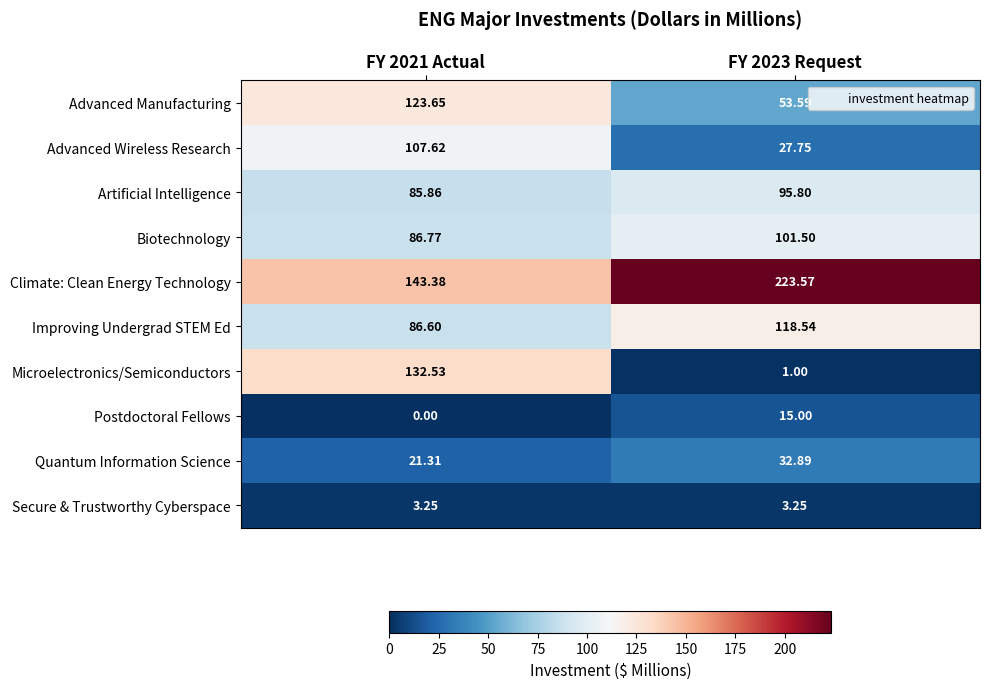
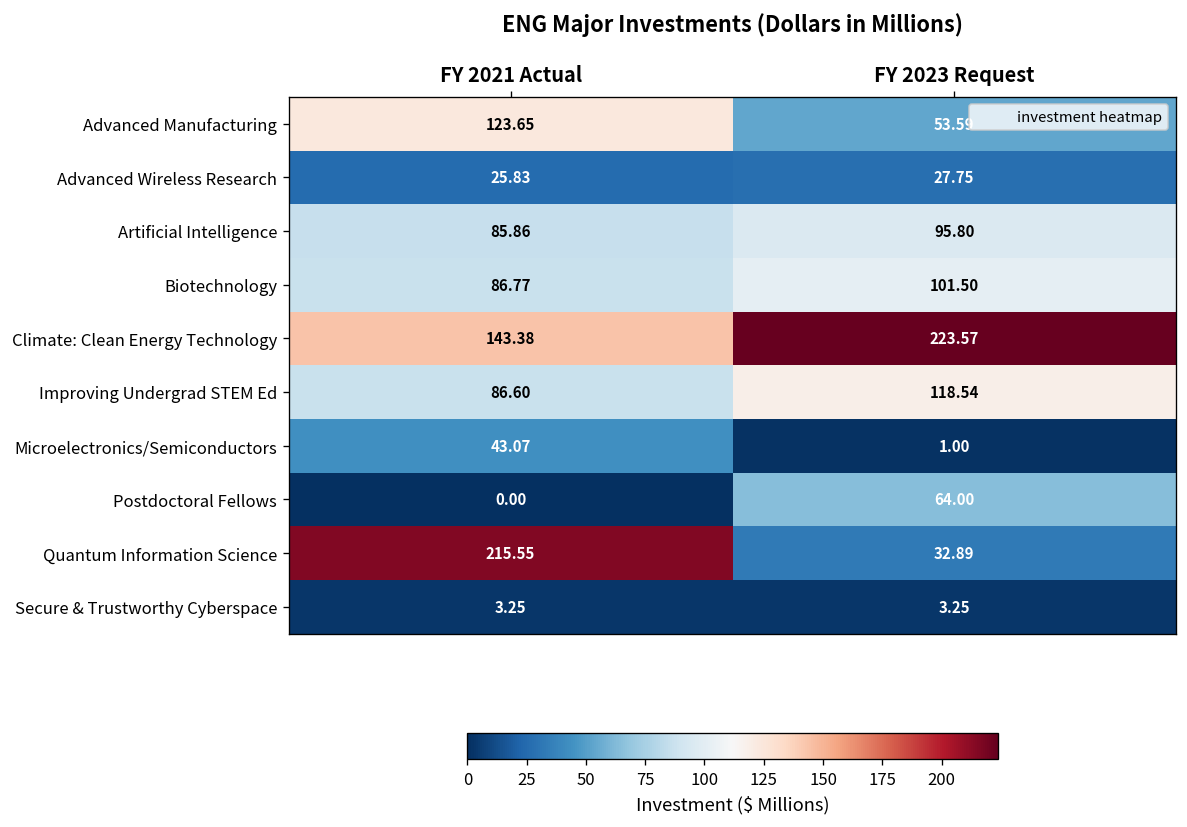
  {
    "Advanced Manufacturing": {
      "FY 2021 Actual": 123.65
    },
    "Advanced Wireless Research": {
-     "FY 2021 Actual": 107.62,
+     "FY 2021 Actual": 25.83,
      "FY 2023 Request": 27.75
    },
    "Artificial Intelligence": {
      "FY 2021 Actual": 85.86,
      "FY 2023 Request": 95.80
    },
    "Biotechnology": {
      "FY 2021 Actual": 86.77,
      "FY 2023 Request": 101.50
    },
    "Climate: Clean Energy Technology": {
      "FY 2021 Actual": 143.38,
      "FY 2023 Request": 223.57
    },
    "Improving Undergrad STEM Ed": {
      "FY 2021 Actual": 86.60,
      "FY 2023 Request": 118.54
    },
    "Microelectronics/Semiconductors": {
-     "FY 2021 Actual": 132.53,
+     "FY 2021 Actual": 43.07,
      "FY 2023 Request": 1.00
    },
    "Postdoctoral Fellows": {
      "FY 2021 Actual": 0.00,
-     "FY 2023 Request": 15.00
+     "FY 2023 Request": 64.00
    },
    "Quantum Information Science": {
-     "FY 2021 Actual": 21.31,
+     "FY 2021 Actual": 215.55,
      "FY 2023 Request": 32.89
    },
    "Secure & Trustworthy Cyberspace": {
      "FY 2021 Actual": 3.25,
      "FY 2023 Request": 3.25
    }
  }
